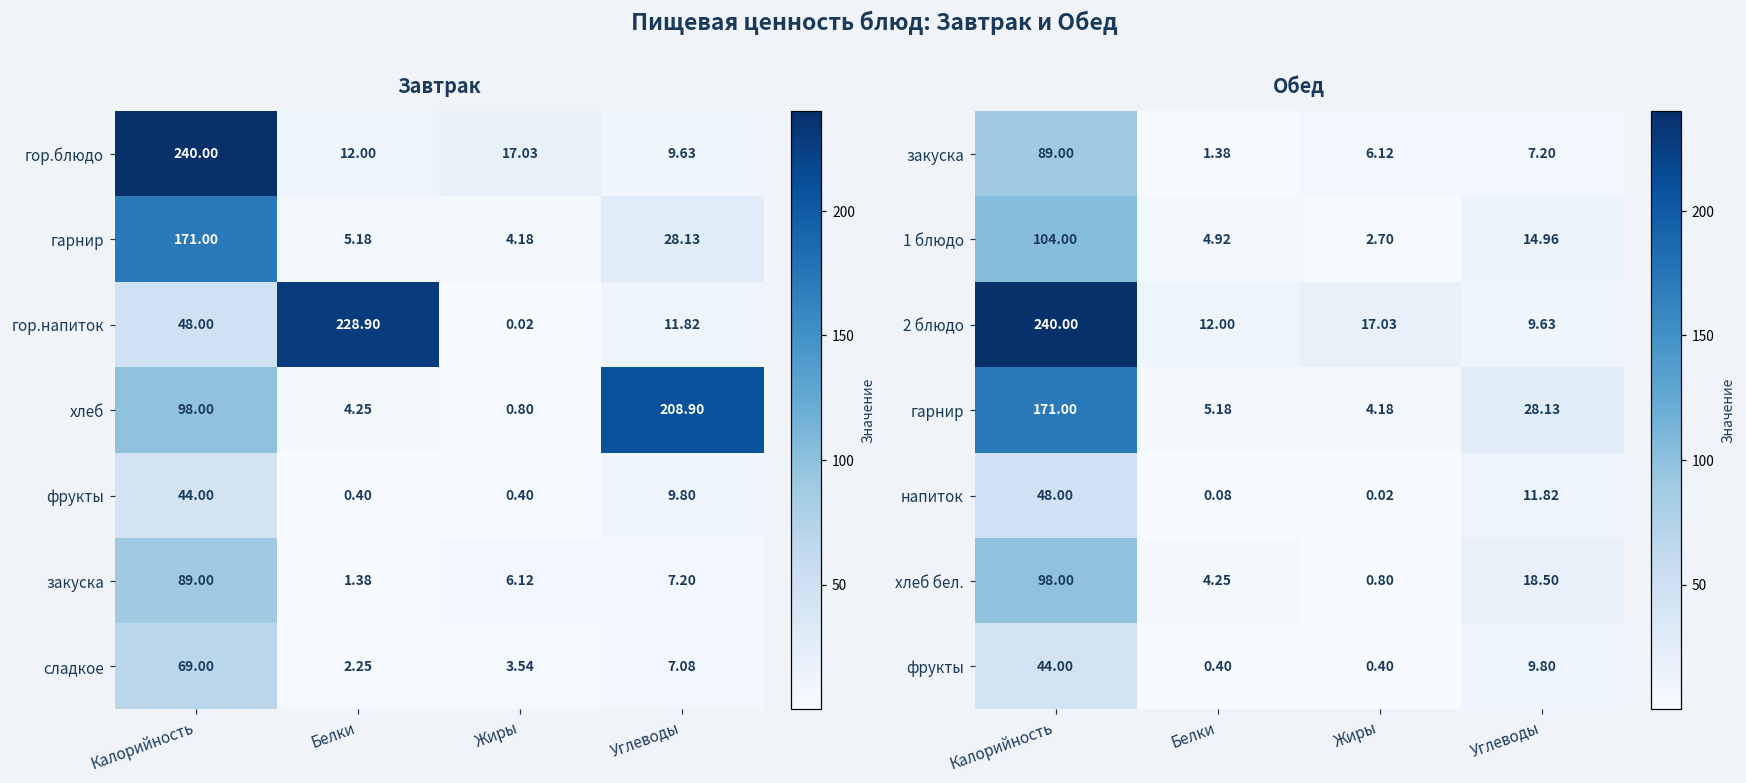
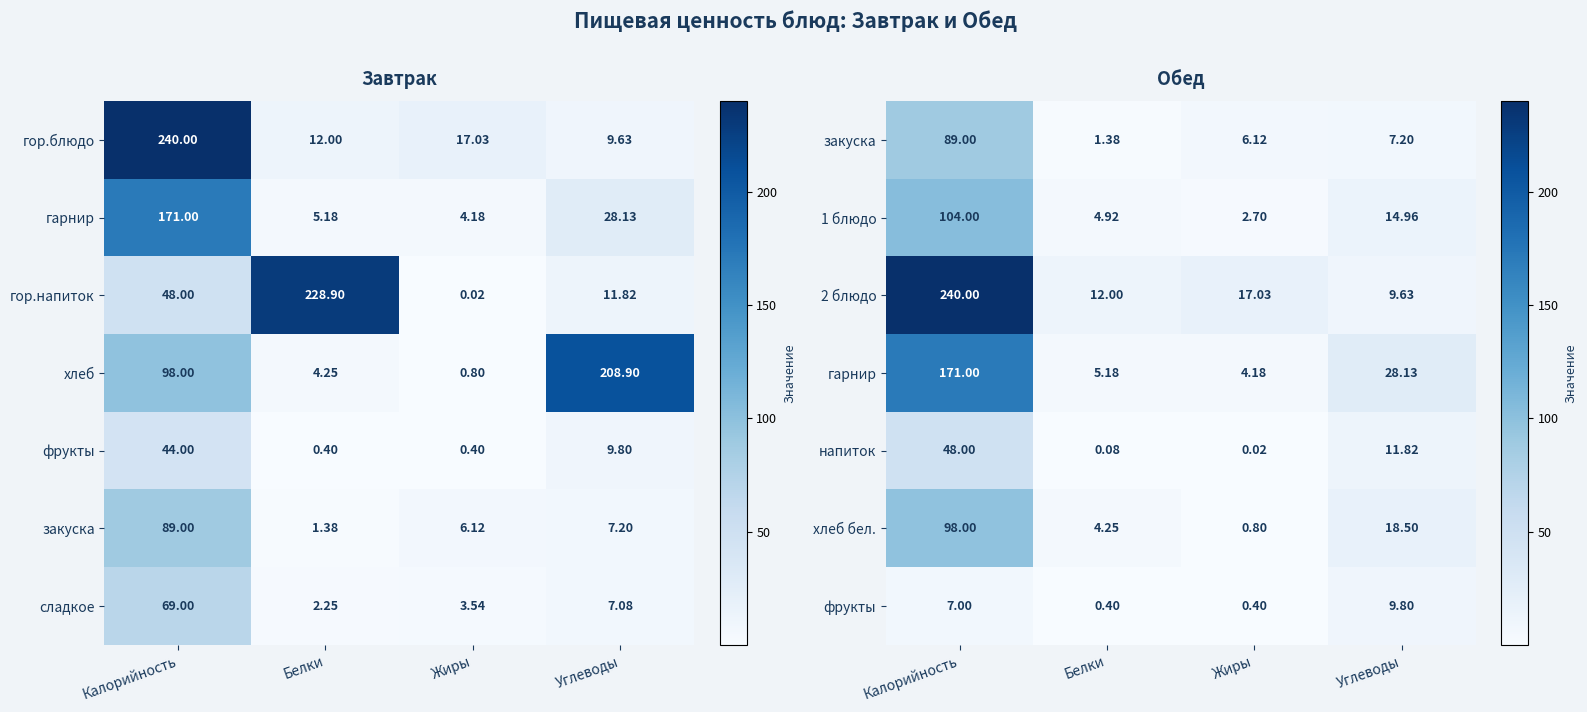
  {
    "Завтрак": {
      "гор.блюдо": {
        "Калорийность": 240.00,
        "Белки": 12.00,
        "Жиры": 17.03,
        "Углеводы": 9.63
      },
      "гарнир": {
        "Калорийность": 171.00,
        "Белки": 5.18,
        "Жиры": 4.18,
        "Углеводы": 28.13
      },
      "гор.напиток": {
        "Калорийность": 48.00,
        "Белки": 228.90,
        "Жиры": 0.02,
        "Углеводы": 11.82
      },
      "хлеб": {
        "Калорийность": 98.00,
        "Белки": 4.25,
        "Жиры": 0.80,
        "Углеводы": 208.90
      },
      "фрукты": {
        "Калорийность": 44.00,
        "Белки": 0.40,
        "Жиры": 0.40,
        "Углеводы": 9.80
      },
      "закуска": {
        "Калорийность": 89.00,
        "Белки": 1.38,
        "Жиры": 6.12,
        "Углеводы": 7.20
      },
      "сладкое": {
        "Калорийность": 69.00,
        "Белки": 2.25,
        "Жиры": 3.54,
        "Углеводы": 7.08
      }
    },
    "Обед": {
      "закуска": {
        "Калорийность": 89.00,
        "Белки": 1.38,
        "Жиры": 6.12,
        "Углеводы": 7.20
      },
      "1 блюдо": {
        "Калорийность": 104.00,
        "Белки": 4.92,
        "Жиры": 2.70,
        "Углеводы": 14.96
      },
      "2 блюдо": {
        "Калорийность": 240.00,
        "Белки": 12.00,
        "Жиры": 17.03,
        "Углеводы": 9.63
      },
      "гарнир": {
        "Калорийность": 171.00,
        "Белки": 5.18,
        "Жиры": 4.18,
        "Углеводы": 28.13
      },
      "напиток": {
        "Калорийность": 48.00,
        "Белки": 0.08,
        "Жиры": 0.02,
        "Углеводы": 11.82
      },
      "хлеб бел.": {
        "Калорийность": 98.00,
        "Белки": 4.25,
        "Жиры": 0.80,
        "Углеводы": 18.50
      },
      "фрукты": {
-       "Калорийность": 44.00,
+       "Калорийность": 7.00,
        "Белки": 0.40,
        "Жиры": 0.40,
        "Углеводы": 9.80
      }
    }
  }
